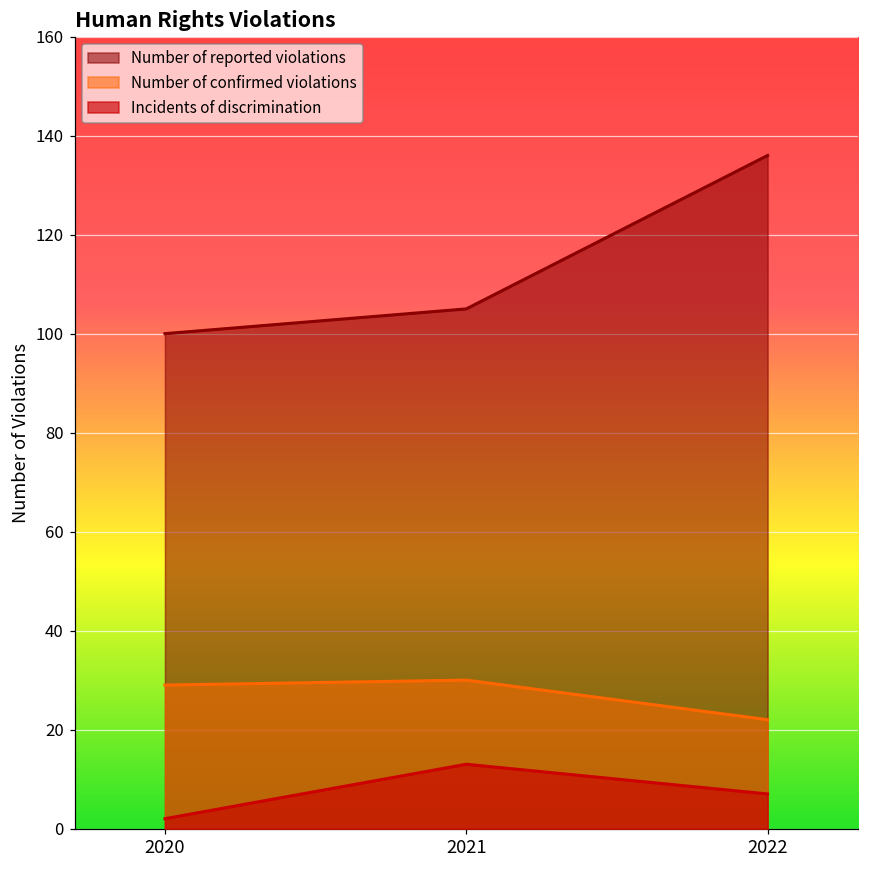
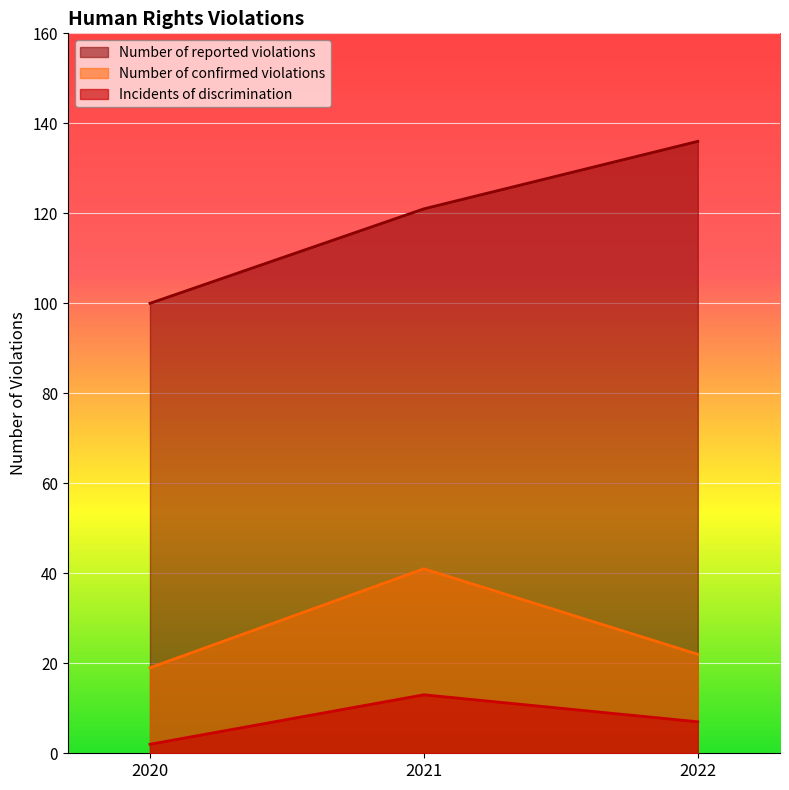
  {
    "Number of reported violations": {
      "2020": 100,
-     "2021": 105,
+     "2021": 121,
      "2022": 136
    },
    "Number of confirmed violations": {
-     "2020": 29,
-     "2021": 30,
+     "2020": 19,
+     "2021": 41,
      "2022": 22
    },
    "Incidents of discrimination": {
      "2020": 2,
      "2021": 13,
      "2022": 7
    }
  }
